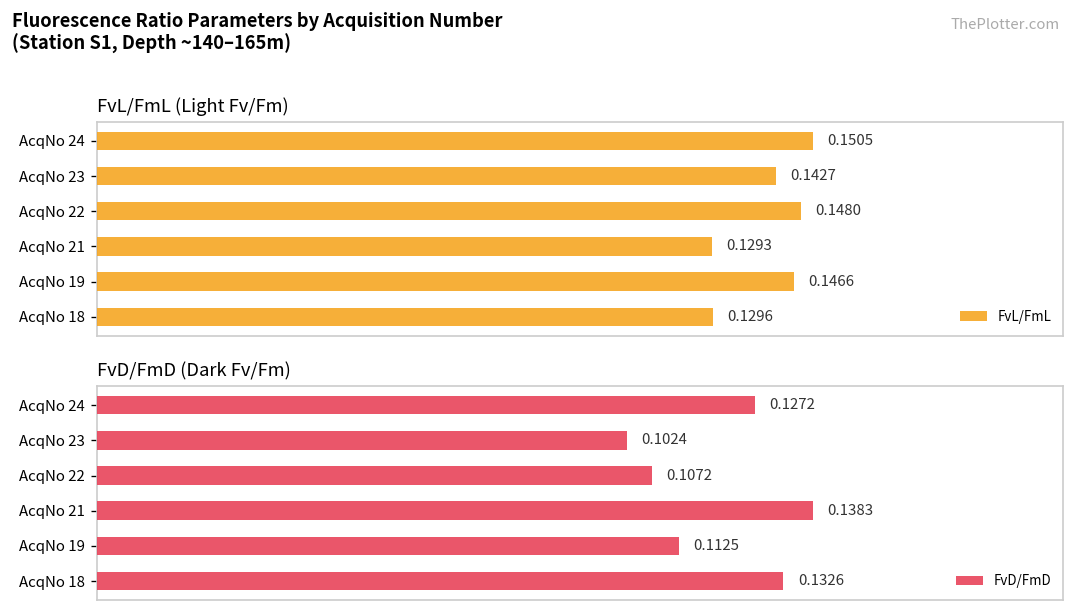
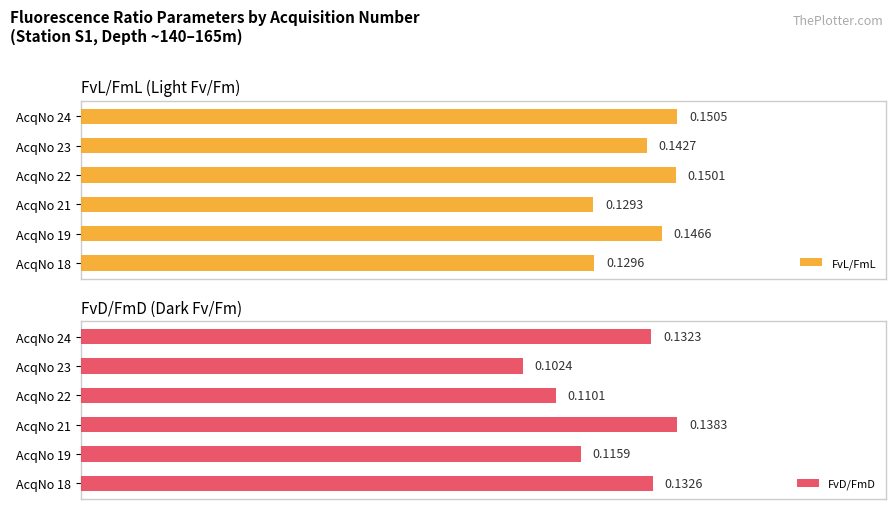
  {
    "FvL/FmL (Light Fv/Fm)": {
      "AcqNo 24": 0.1505,
      "AcqNo 23": 0.1427,
-     "AcqNo 22": 0.1480,
+     "AcqNo 22": 0.1501,
      "AcqNo 21": 0.1293,
      "AcqNo 19": 0.1466,
      "AcqNo 18": 0.1296
    },
    "FvD/FmD (Dark Fv/Fm)": {
-     "AcqNo 24": 0.1272,
+     "AcqNo 24": 0.1323,
      "AcqNo 23": 0.1024,
-     "AcqNo 22": 0.1072,
+     "AcqNo 22": 0.1101,
      "AcqNo 21": 0.1383,
-     "AcqNo 19": 0.1125,
+     "AcqNo 19": 0.1159,
      "AcqNo 18": 0.1326
    }
  }
